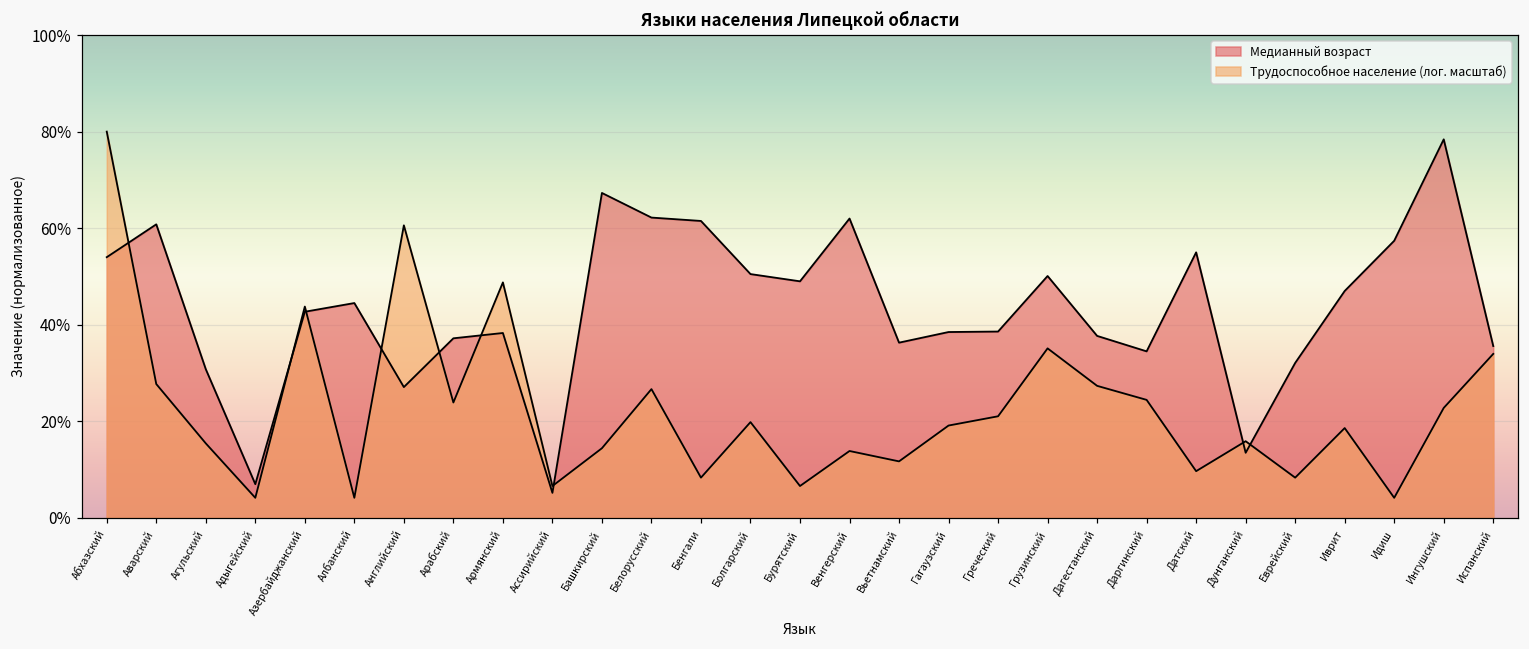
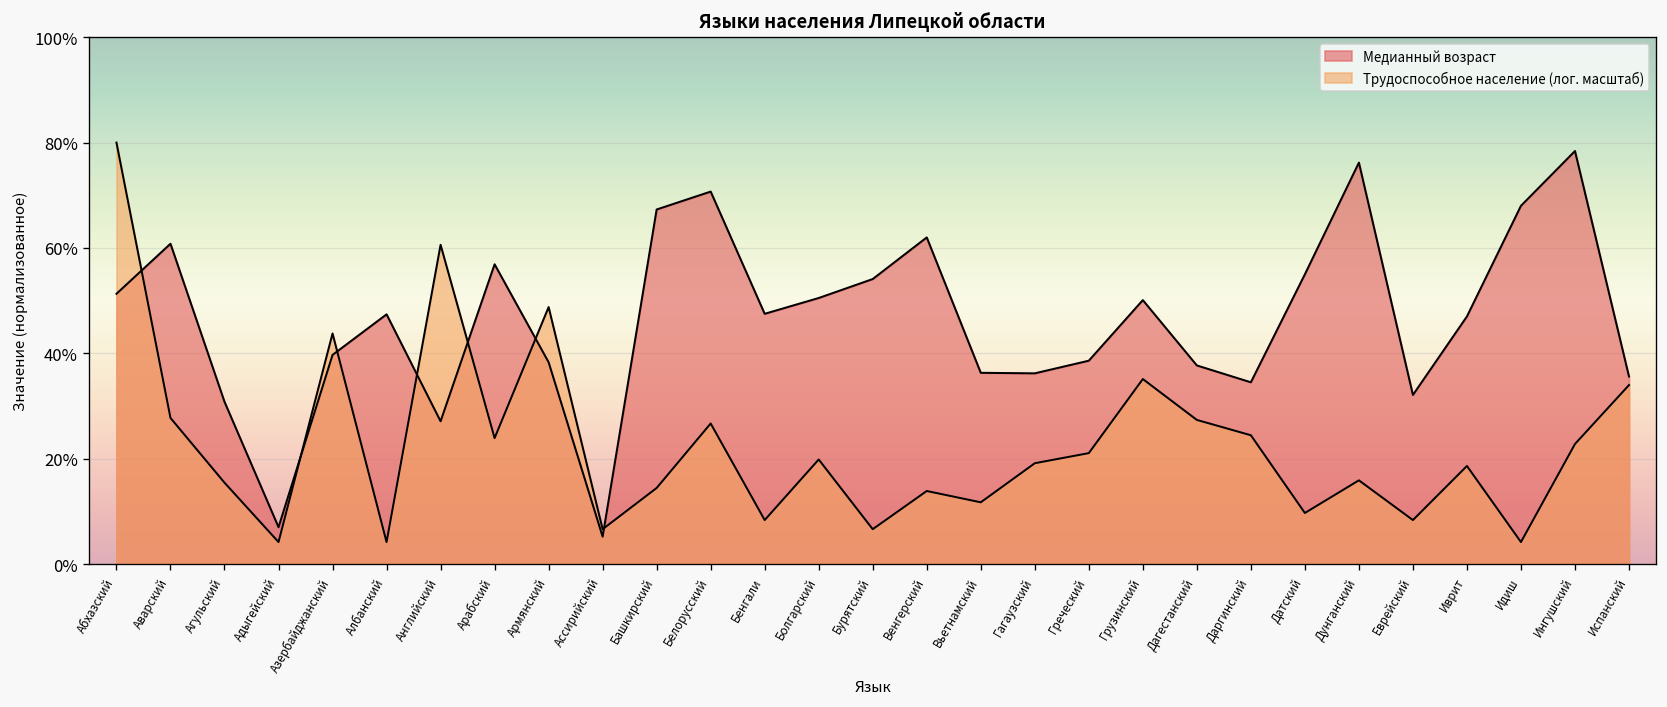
  {
    "Медианный возраст": {
-     "Абхазский": "54%",
+     "Абхазский": "51%",
      "Аварский": "61%",
      "Агульский": "31%",
      "Адыгейский": "7%",
-     "Азербайджанский": "43%",
-     "Албанский": "45%",
+     "Азербайджанский": "40%",
+     "Албанский": "47%",
      "Английский": "27%",
-     "Арабский": "37%",
+     "Арабский": "57%",
      "Армянский": "38%",
      "Ассирийский": "5%",
      "Башкирский": "67%",
-     "Белорусский": "62%",
-     "Бенгали": "62%",
+     "Белорусский": "71%",
+     "Бенгали": "48%",
      "Болгарский": "51%",
-     "Бурятский": "49%",
+     "Бурятский": "54%",
      "Венгерский": "62%",
      "Вьетнамский": "36%",
-     "Гагаузский": "39%",
+     "Гагаузский": "36%",
      "Греческий": "39%",
      "Грузинский": "50%",
      "Дагестанский": "38%",
      "Даргинский": "35%",
      "Датский": "55%",
-     "Дунганский": "14%",
+     "Дунганский": "76%",
      "Еврейский": "32%",
      "Иврит": "47%",
-     "Идиш": "57%",
+     "Идиш": "68%",
      "Ингушский": "78%",
      "Испанский": "36%"
    },
    "Трудоспособное население (лог. масштаб)": {
      "Абхазский": "80%",
      "Аварский": "28%",
      "Агульский": "15%",
      "Адыгейский": "4%",
      "Азербайджанский": "44%",
      "Албанский": "4%",
      "Английский": "61%",
      "Арабский": "24%",
      "Армянский": "49%",
      "Ассирийский": "7%",
      "Башкирский": "14%",
      "Белорусский": "27%",
      "Бенгали": "8%",
      "Болгарский": "20%",
      "Бурятский": "7%",
      "Венгерский": "14%",
      "Вьетнамский": "12%",
      "Гагаузский": "19%",
      "Греческий": "21%",
      "Грузинский": "35%",
      "Дагестанский": "27%",
      "Даргинский": "24%",
      "Датский": "10%",
      "Дунганский": "16%",
      "Еврейский": "8%",
      "Иврит": "19%",
      "Идиш": "4%",
      "Ингушский": "23%",
      "Испанский": "34%"
    }
  }
